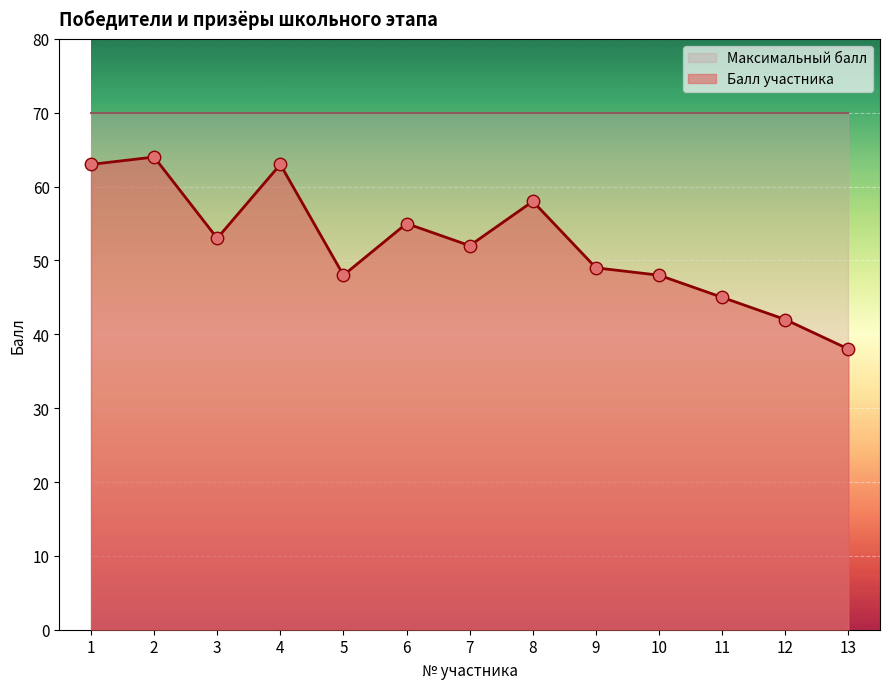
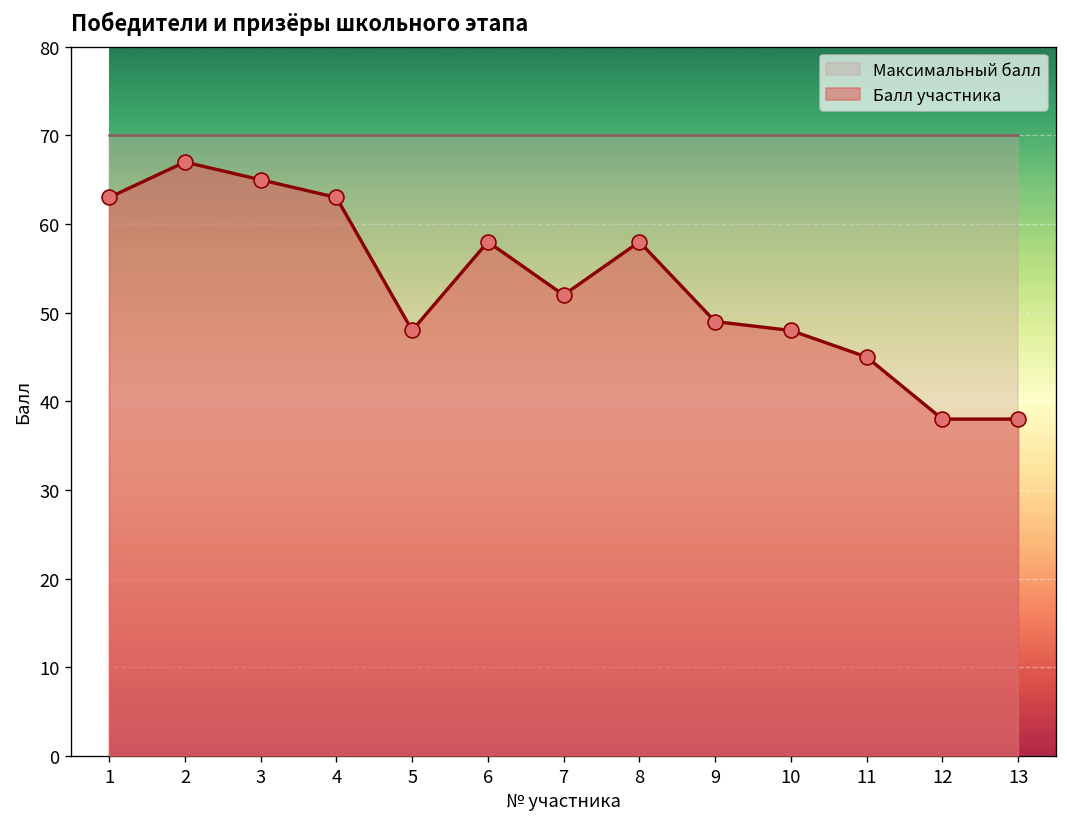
  {
    "Максимальный балл": {
      "1": 70,
      "2": 70,
      "3": 70,
      "4": 70,
      "5": 70,
      "6": 70,
      "7": 70,
      "8": 70,
      "9": 70,
      "10": 70,
      "11": 70,
      "12": 70,
      "13": 70
    },
    "Балл участника": {
      "1": 63,
-     "2": 64,
-     "3": 53,
+     "2": 67,
+     "3": 65,
      "4": 63,
      "5": 48,
-     "6": 55,
+     "6": 58,
      "7": 52,
      "8": 58,
      "9": 49,
      "10": 48,
      "11": 45,
-     "12": 42,
+     "12": 38,
      "13": 38
    }
  }
